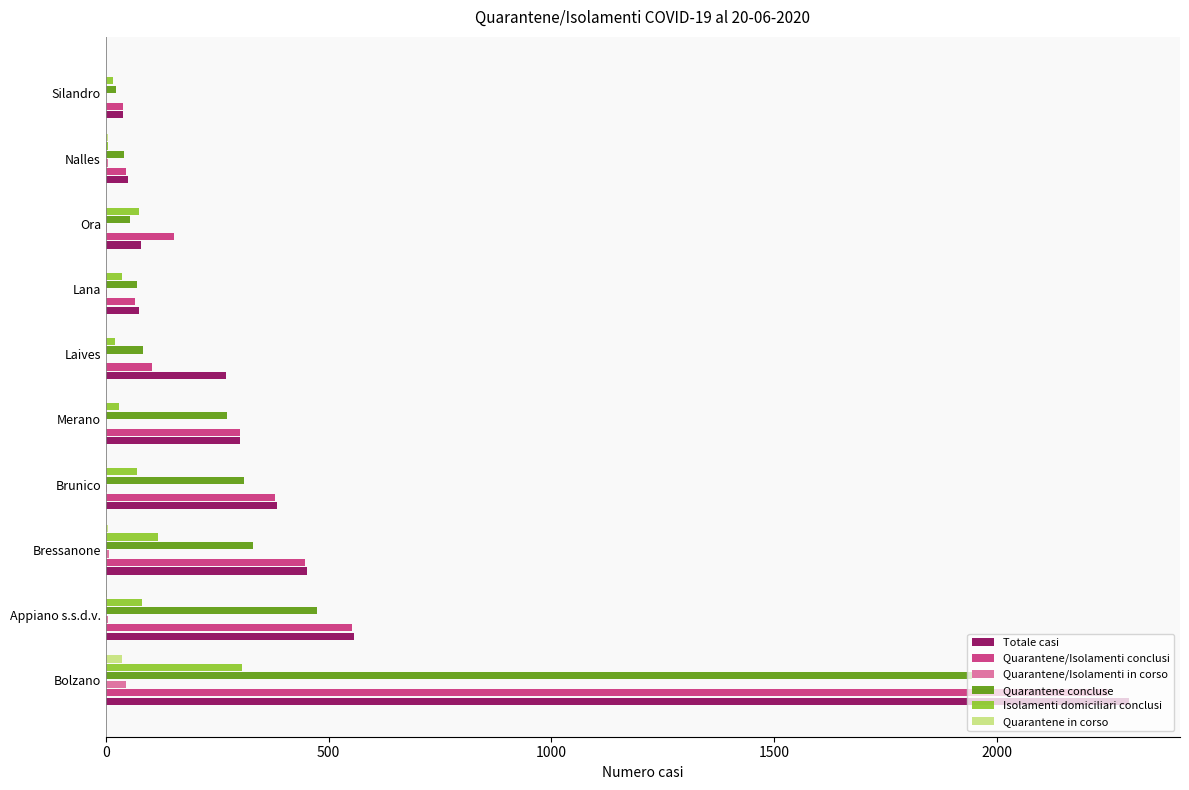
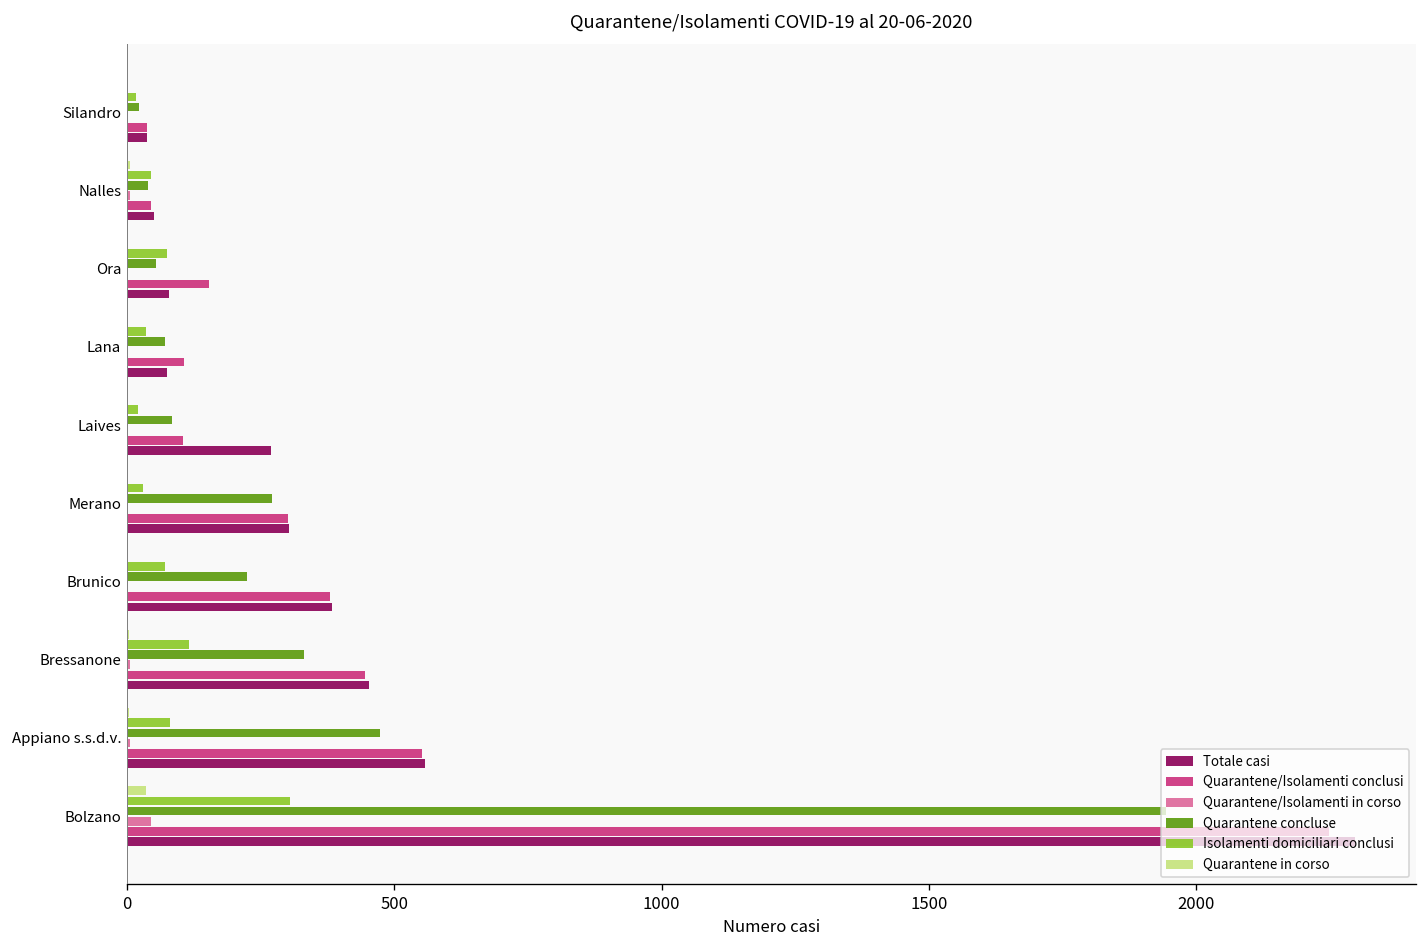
  {
    "Totale casi": {
      "Silandro": 40,
      "Nalles": 50,
      "Ora": 80,
      "Lana": 80,
      "Laives": 270,
      "Merano": 300,
      "Brunico": 380,
      "Bressanone": 450,
      "Appiano s.s.d.v.": 560
    },
    "Quarantene/Isolamenti conclusi": {
      "Silandro": 40,
      "Nalles": 50,
      "Ora": 150,
-     "Lana": 70,
+     "Lana": 110,
      "Laives": 100,
      "Merano": 300,
      "Brunico": 380,
      "Bressanone": 450,
      "Appiano s.s.d.v.": 550
    },
    "Quarantene/Isolamenti in corso": {
      "Silandro": 0,
      "Bressanone": 10,
      "Bolzano": 50
    },
    "Quarantene concluse": {
      "Silandro": 20,
      "Nalles": 40,
      "Ora": 60,
      "Lana": 70,
      "Laives": 80,
      "Merano": 270,
-     "Brunico": 310,
+     "Brunico": 230,
      "Bressanone": 330,
      "Appiano s.s.d.v.": 470
    },
    "Isolamenti domiciliari conclusi": {
      "Silandro": 20,
-     "Nalles": 10,
+     "Nalles": 40,
      "Ora": 80,
      "Lana": 40,
      "Laives": 20,
      "Merano": 30,
      "Brunico": 70,
      "Bressanone": 120,
      "Appiano s.s.d.v.": 80,
      "Bolzano": 310
    },
    "Quarantene in corso": {
      "Silandro": 0,
      "Ora": 0,
      "Lana": 0,
      "Bolzano": 40
    }
  }
